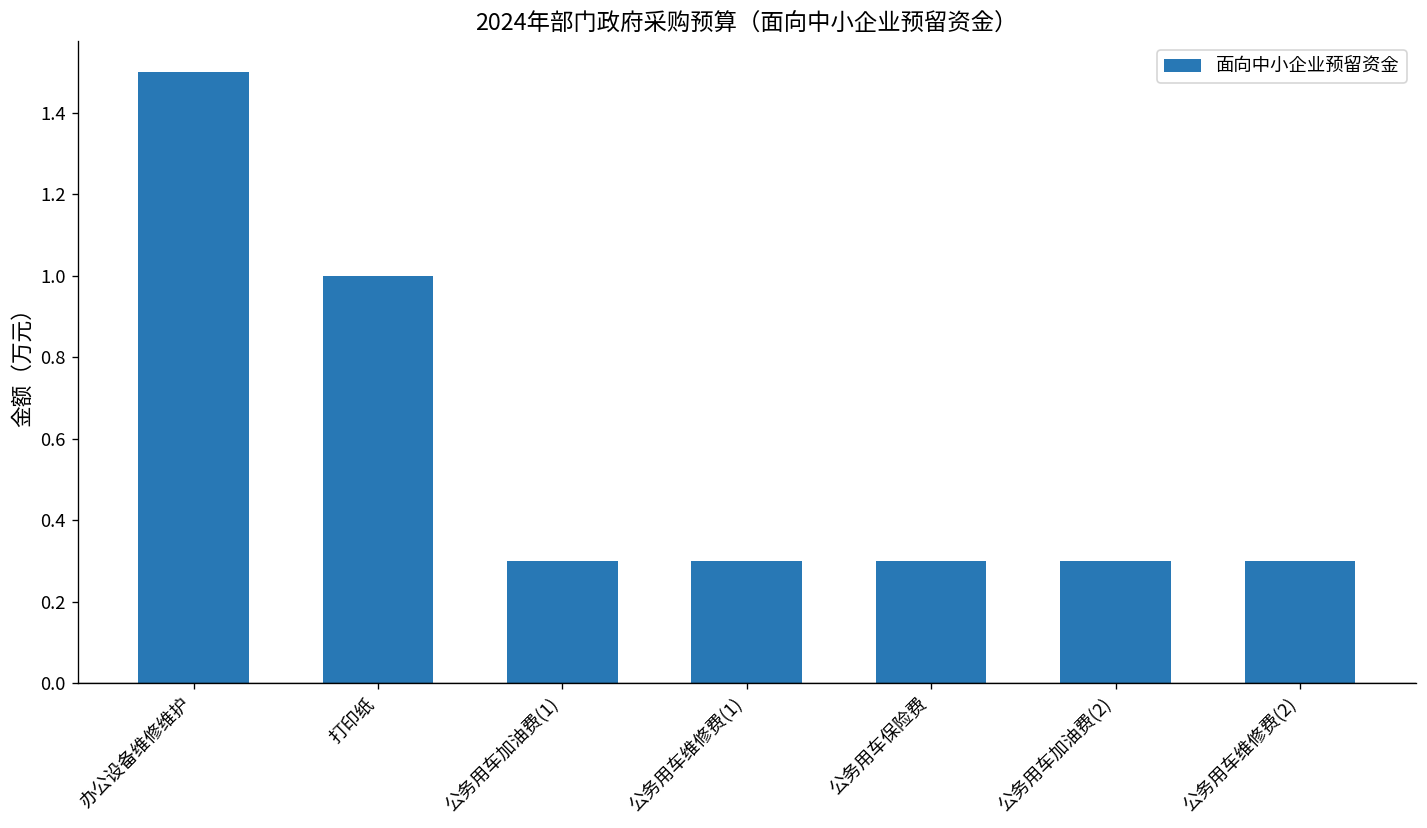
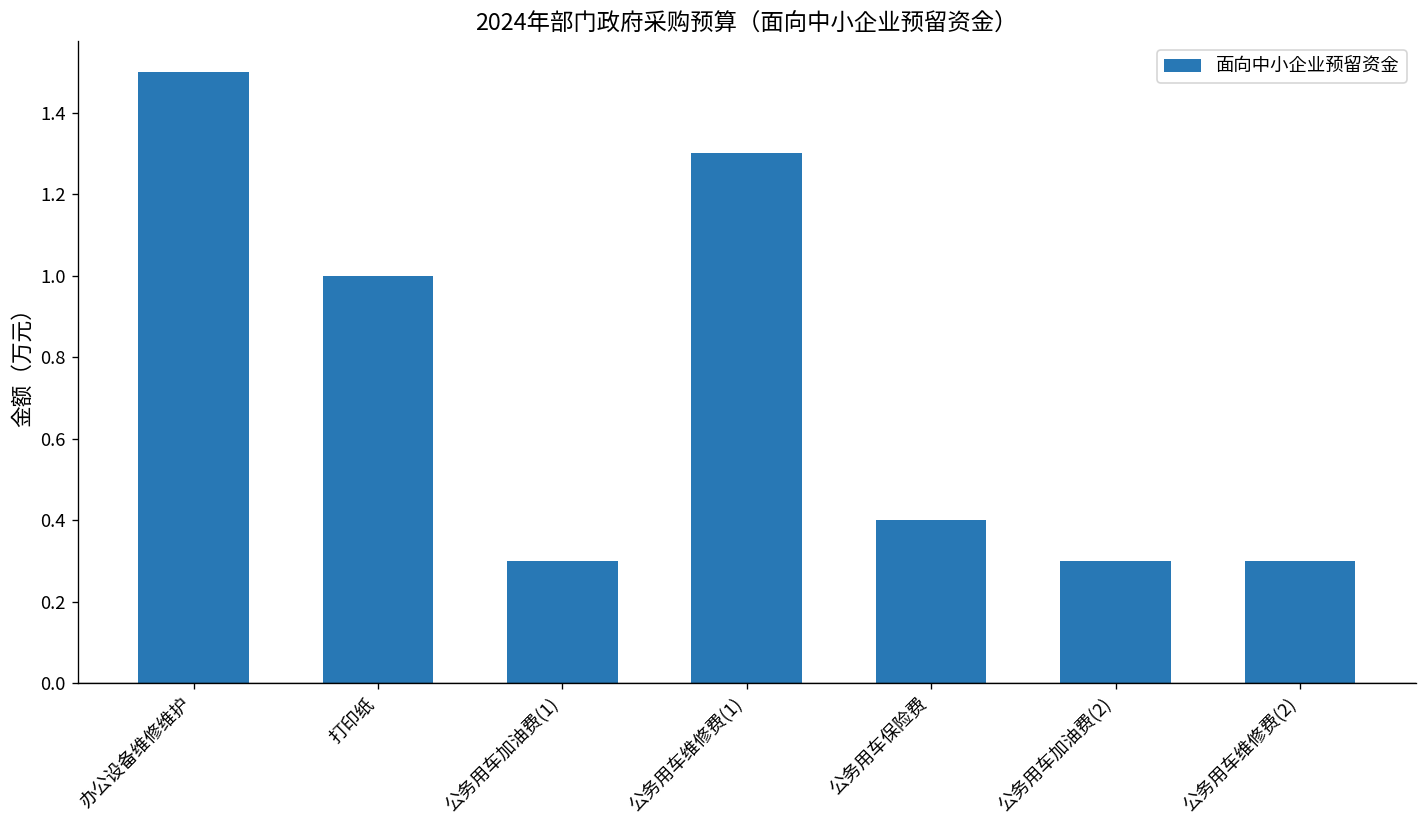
  {
    "办公设备维修维护": 1.5,
    "打印纸": 1.0,
    "公务用车加油费(1)": 0.3,
-   "公务用车维修费(1)": 0.3,
-   "公务用车保险费": 0.3,
+   "公务用车维修费(1)": 1.3,
+   "公务用车保险费": 0.4,
    "公务用车加油费(2)": 0.3,
    "公务用车维修费(2)": 0.3
  }
